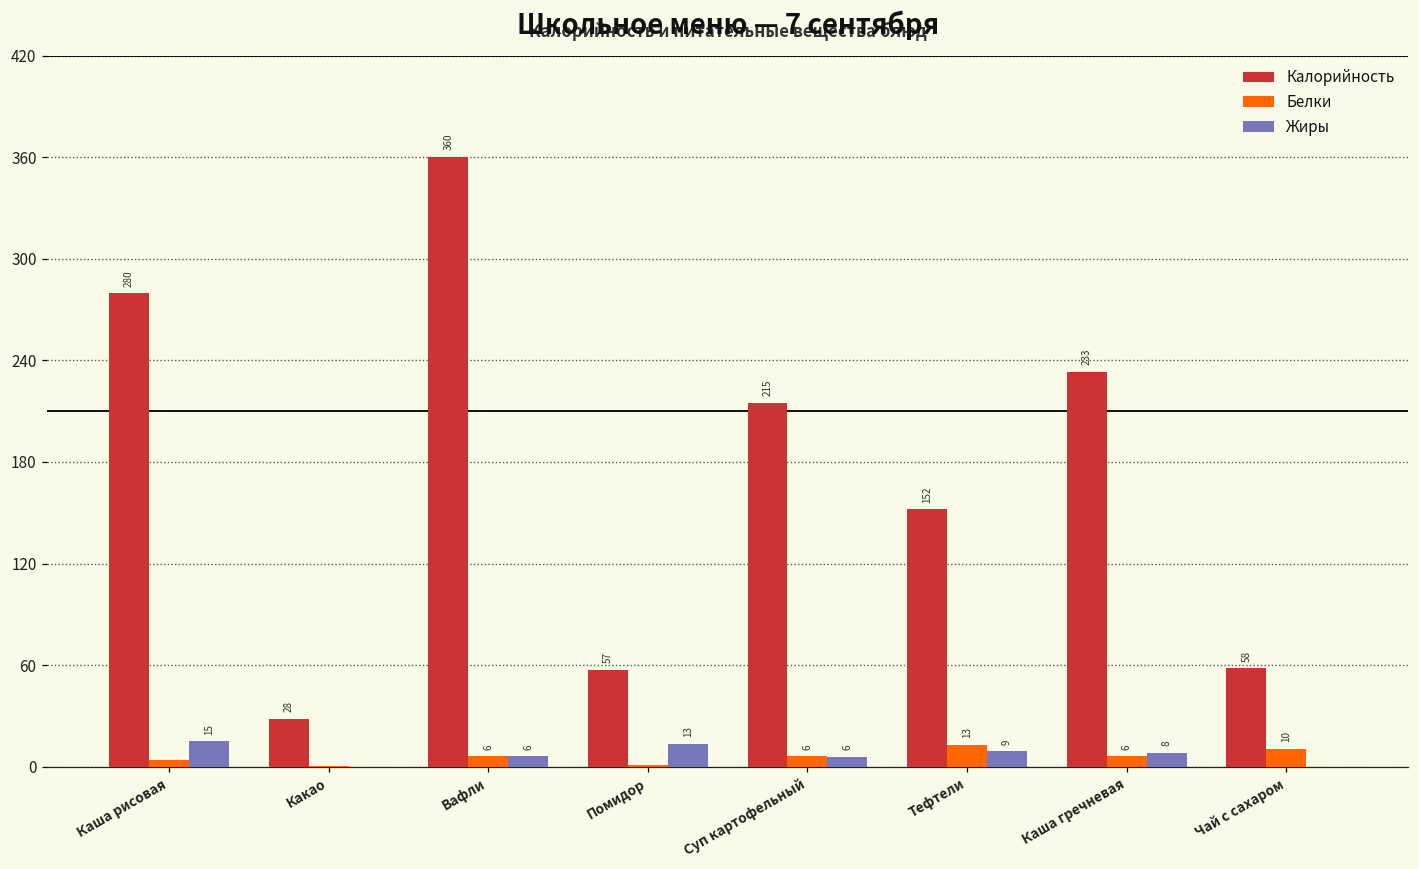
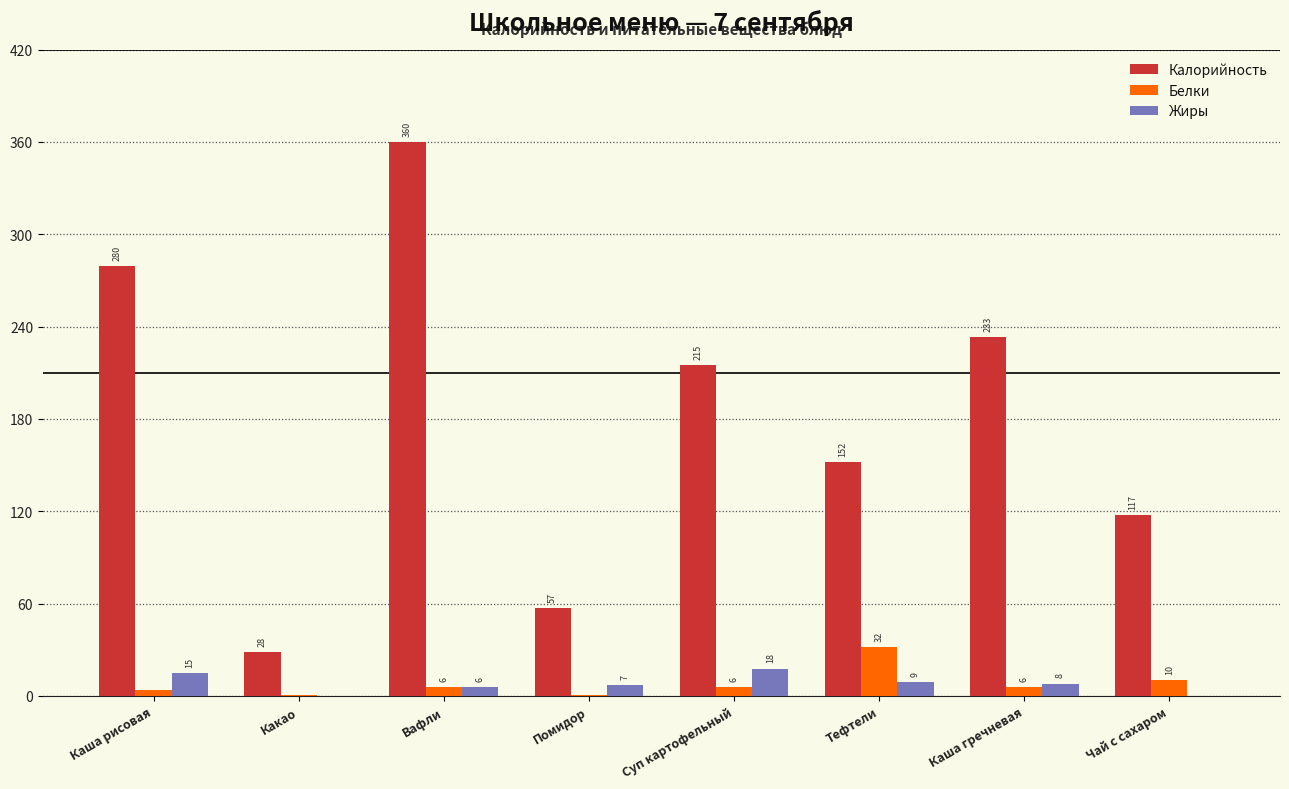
  {
    "Калорийность": {
      "Каша рисовая": 280,
      "Какао": 28,
      "Вафли": 360,
      "Помидор": 57,
      "Суп картофельный": 215,
      "Тефтели": 152,
      "Каша гречневая": 233,
-     "Чай с сахаром": 58
+     "Чай с сахаром": 117
    },
    "Белки": {
      "Вафли": 6,
      "Суп картофельный": 6,
-     "Тефтели": 13,
+     "Тефтели": 32,
      "Каша гречневая": 6,
      "Чай с сахаром": 10
    },
    "Жиры": {
      "Каша рисовая": 15,
      "Вафли": 6,
-     "Помидор": 13,
-     "Суп картофельный": 6,
+     "Помидор": 7,
+     "Суп картофельный": 18,
      "Тефтели": 9,
      "Каша гречневая": 8
    }
  }
